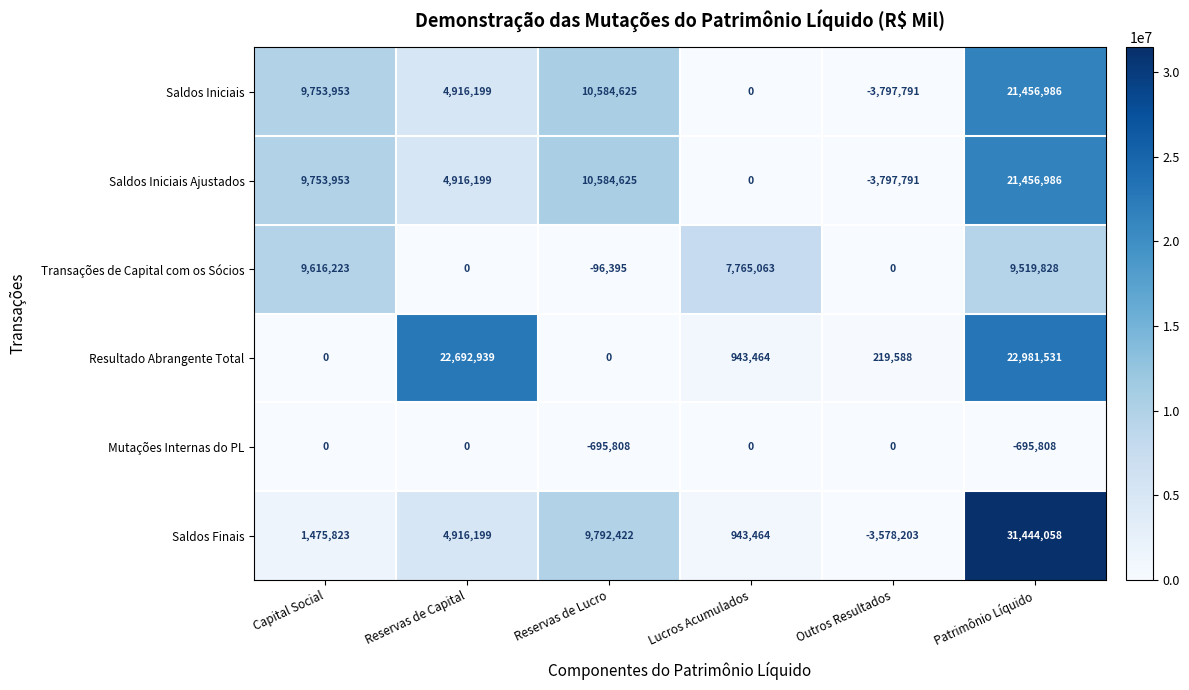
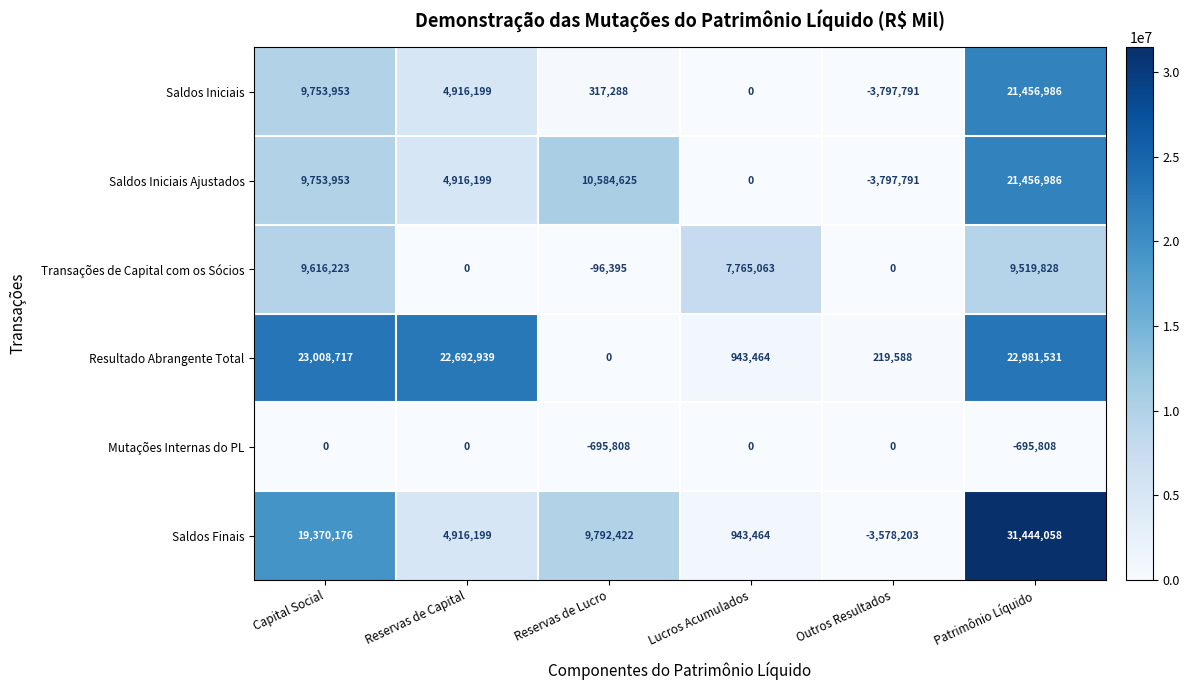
  {
    "Saldos Iniciais": {
      "Capital Social": "9,753,953",
      "Reservas de Capital": "4,916,199",
-     "Reservas de Lucro": "10,584,625",
+     "Reservas de Lucro": "317,288",
      "Lucros Acumulados": "0",
      "Outros Resultados": "-3,797,791",
      "Patrimônio Líquido": "21,456,986"
    },
    "Saldos Iniciais Ajustados": {
      "Capital Social": "9,753,953",
      "Reservas de Capital": "4,916,199",
      "Reservas de Lucro": "10,584,625",
      "Lucros Acumulados": "0",
      "Outros Resultados": "-3,797,791",
      "Patrimônio Líquido": "21,456,986"
    },
    "Transações de Capital com os Sócios": {
      "Capital Social": "9,616,223",
      "Reservas de Capital": "0",
      "Reservas de Lucro": "-96,395",
      "Lucros Acumulados": "7,765,063",
      "Outros Resultados": "0",
      "Patrimônio Líquido": "9,519,828"
    },
    "Resultado Abrangente Total": {
-     "Capital Social": "0",
+     "Capital Social": "23,008,717",
      "Reservas de Capital": "22,692,939",
      "Reservas de Lucro": "0",
      "Lucros Acumulados": "943,464",
      "Outros Resultados": "219,588",
      "Patrimônio Líquido": "22,981,531"
    },
    "Mutações Internas do PL": {
      "Capital Social": "0",
      "Reservas de Capital": "0",
      "Reservas de Lucro": "-695,808",
      "Lucros Acumulados": "0",
      "Outros Resultados": "0",
      "Patrimônio Líquido": "-695,808"
    },
    "Saldos Finais": {
-     "Capital Social": "1,475,823",
+     "Capital Social": "19,370,176",
      "Reservas de Capital": "4,916,199",
      "Reservas de Lucro": "9,792,422",
      "Lucros Acumulados": "943,464",
      "Outros Resultados": "-3,578,203",
      "Patrimônio Líquido": "31,444,058"
    }
  }
